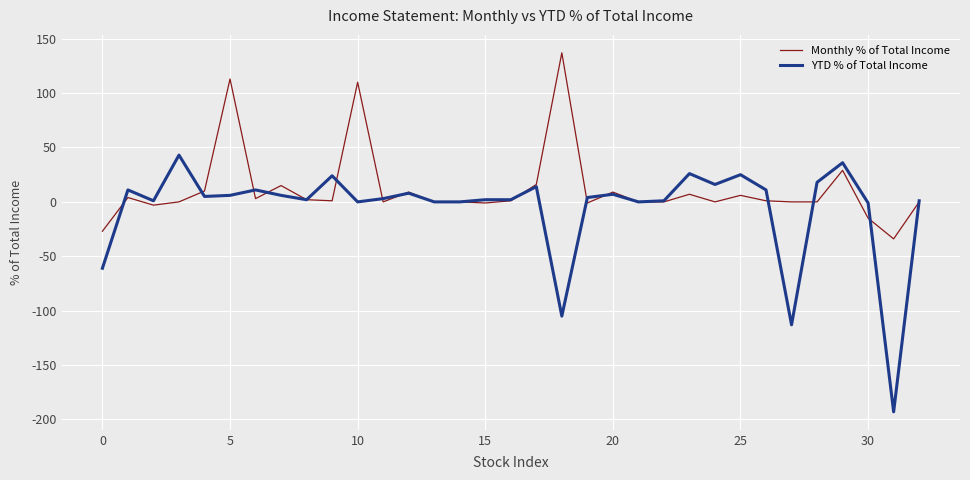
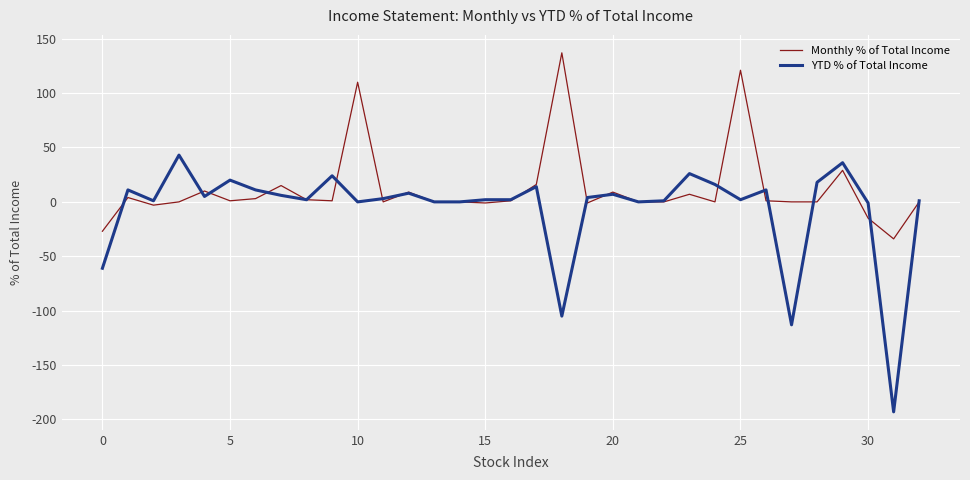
  {
    "Monthly % of Total Income": {
      "0": -27,
-     "5": 113,
+     "5": 1,
      "10": 110,
      "15": -1,
-     "25": 6,
+     "25": 121,
      "30": -15
    },
    "YTD % of Total Income": {
      "0": -61,
-     "5": 6,
+     "5": 20,
      "10": 0,
      "15": 2,
-     "25": 25,
+     "25": 2,
      "30": -1
    }
  }
